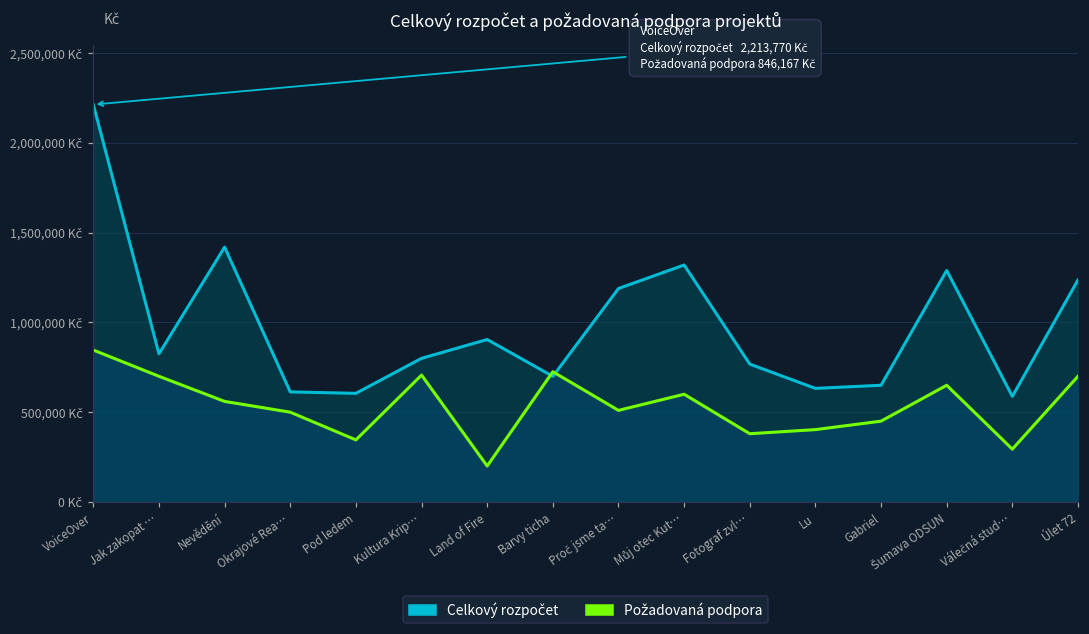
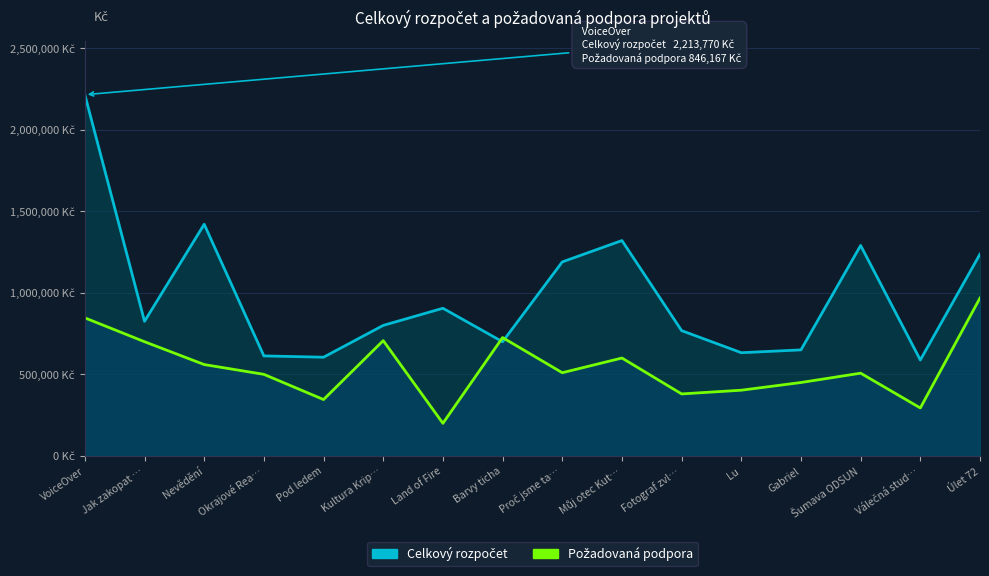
  {
    "Celkový rozpočet": {
      "Jak zakopat …": "830,000 Kč",
      "Nevědění": "1,420,000 Kč",
      "Okrajové Rea…": "610,000 Kč",
      "Pod ledem": "610,000 Kč",
      "Kultura Krip…": "800,000 Kč",
      "Land of Fire": "910,000 Kč",
      "Barvy ticha": "700,000 Kč",
      "Proč jsme ta…": "1,190,000 Kč",
      "Můj otec Kut…": "1,320,000 Kč",
      "Fotograf zvl…": "770,000 Kč",
      "Lu": "630,000 Kč",
      "Gabriel": "650,000 Kč",
      "Šumava ODSUN": "1,290,000 Kč",
      "Válečná stud…": "590,000 Kč",
      "Úlet 72": "1,240,000 Kč"
    },
    "Požadovaná podpora": {
      "VoiceOver": "850,000 Kč",
      "Jak zakopat …": "700,000 Kč",
      "Nevědění": "560,000 Kč",
      "Okrajové Rea…": "500,000 Kč",
      "Pod ledem": "350,000 Kč",
      "Kultura Krip…": "710,000 Kč",
      "Land of Fire": "200,000 Kč",
      "Barvy ticha": "730,000 Kč",
      "Proč jsme ta…": "510,000 Kč",
      "Můj otec Kut…": "600,000 Kč",
      "Fotograf zvl…": "380,000 Kč",
      "Lu": "400,000 Kč",
      "Gabriel": "450,000 Kč",
-     "Šumava ODSUN": "650,000 Kč",
+     "Šumava ODSUN": "510,000 Kč",
      "Válečná stud…": "290,000 Kč",
-     "Úlet 72": "700,000 Kč"
+     "Úlet 72": "970,000 Kč"
    }
  }
